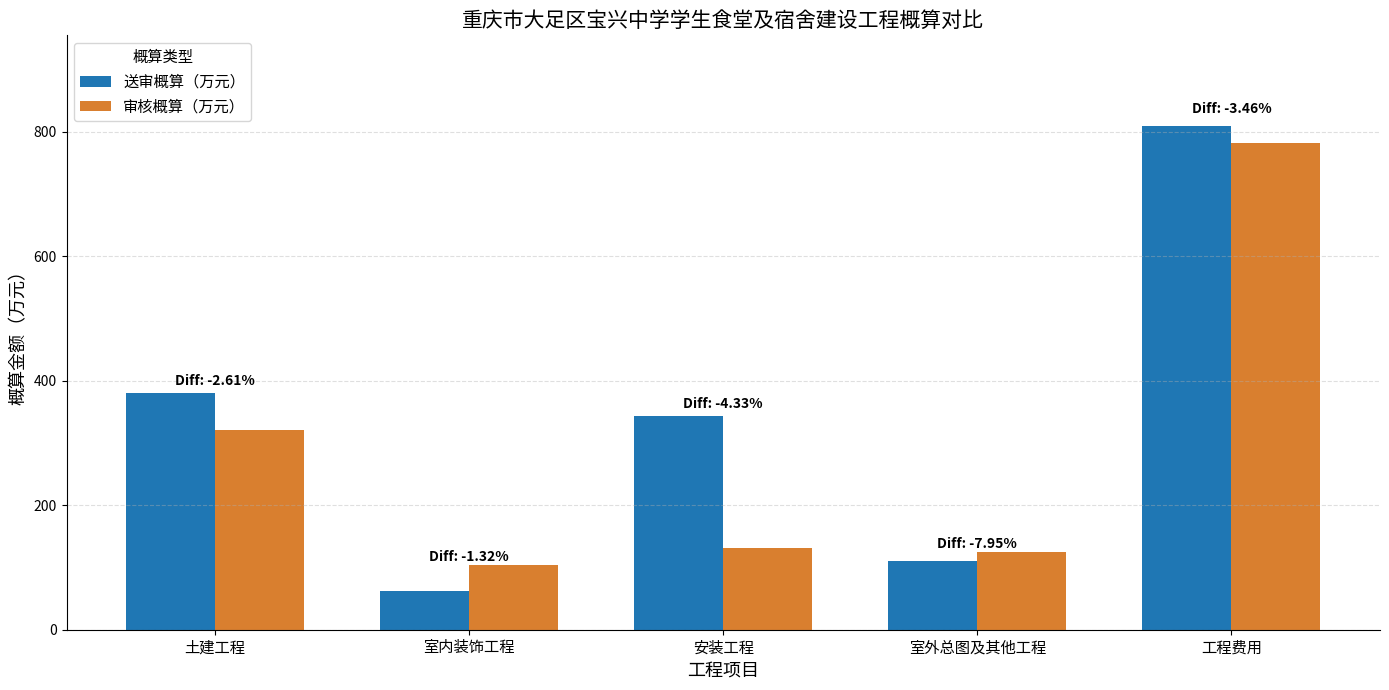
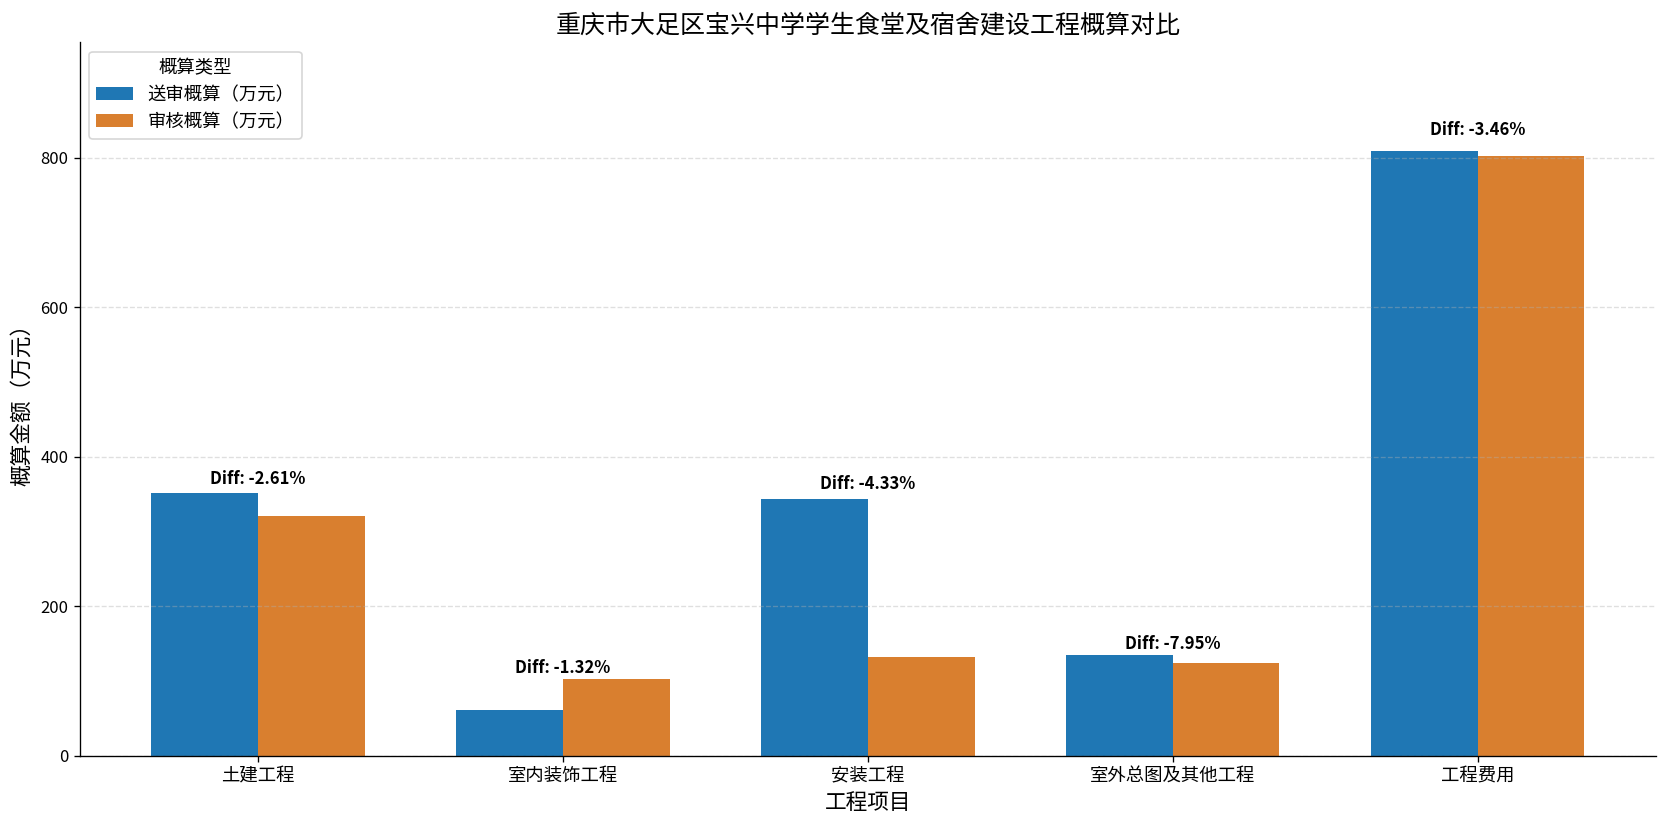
  {
    "送审概算（万元）": {
-     "土建工程": 380,
+     "土建工程": 350,
      "室内装饰工程": 60,
-     "室外总图及其他工程": 110
+     "室外总图及其他工程": 130
    },
    "审核概算（万元）": {
      "土建工程": 320,
      "安装工程": 130,
      "室外总图及其他工程": 120,
-     "工程费用": 780
+     "工程费用": 800
    }
  }
